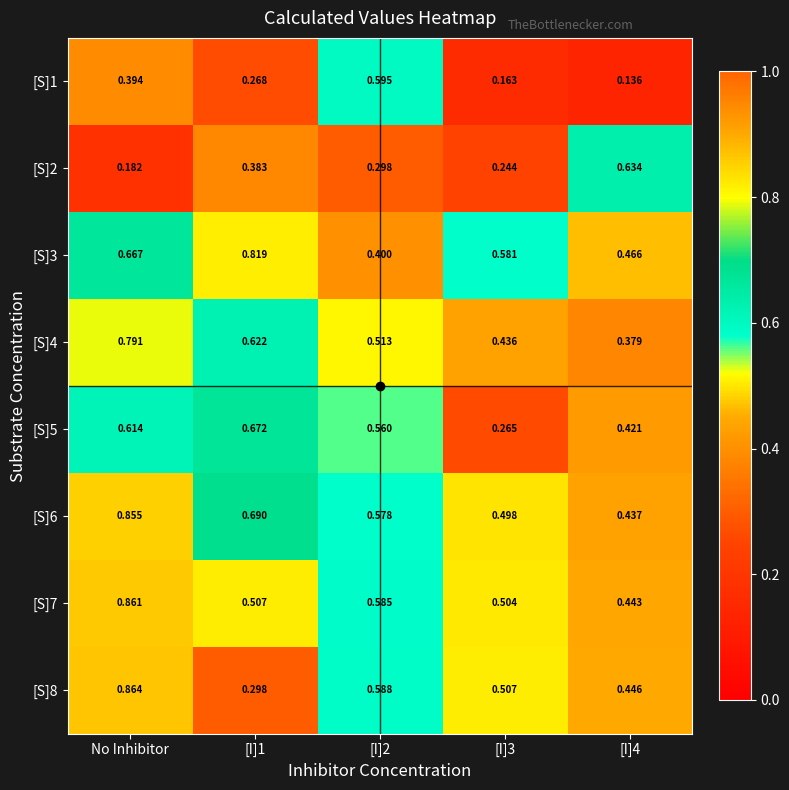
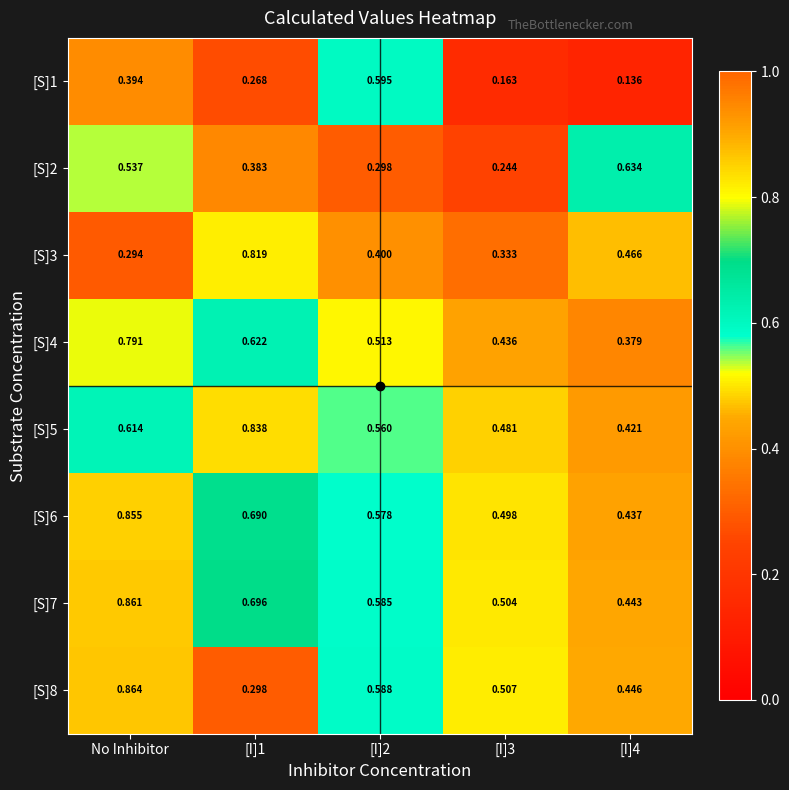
  {
    "[S]1": {
      "No Inhibitor": 0.394,
      "[I]1": 0.268,
      "[I]2": 0.595,
      "[I]3": 0.163,
      "[I]4": 0.136
    },
    "[S]2": {
-     "No Inhibitor": 0.182,
+     "No Inhibitor": 0.537,
      "[I]1": 0.383,
      "[I]2": 0.298,
      "[I]3": 0.244,
      "[I]4": 0.634
    },
    "[S]3": {
-     "No Inhibitor": 0.667,
+     "No Inhibitor": 0.294,
      "[I]1": 0.819,
      "[I]2": 0.400,
-     "[I]3": 0.581,
+     "[I]3": 0.333,
      "[I]4": 0.466
    },
    "[S]4": {
      "No Inhibitor": 0.791,
      "[I]1": 0.622,
      "[I]2": 0.513,
      "[I]3": 0.436,
      "[I]4": 0.379
    },
    "[S]5": {
      "No Inhibitor": 0.614,
-     "[I]1": 0.672,
+     "[I]1": 0.838,
      "[I]2": 0.560,
-     "[I]3": 0.265,
+     "[I]3": 0.481,
      "[I]4": 0.421
    },
    "[S]6": {
      "No Inhibitor": 0.855,
      "[I]1": 0.690,
      "[I]2": 0.578,
      "[I]3": 0.498,
      "[I]4": 0.437
    },
    "[S]7": {
      "No Inhibitor": 0.861,
-     "[I]1": 0.507,
+     "[I]1": 0.696,
      "[I]2": 0.585,
      "[I]3": 0.504,
      "[I]4": 0.443
    },
    "[S]8": {
      "No Inhibitor": 0.864,
      "[I]1": 0.298,
      "[I]2": 0.588,
      "[I]3": 0.507,
      "[I]4": 0.446
    }
  }
